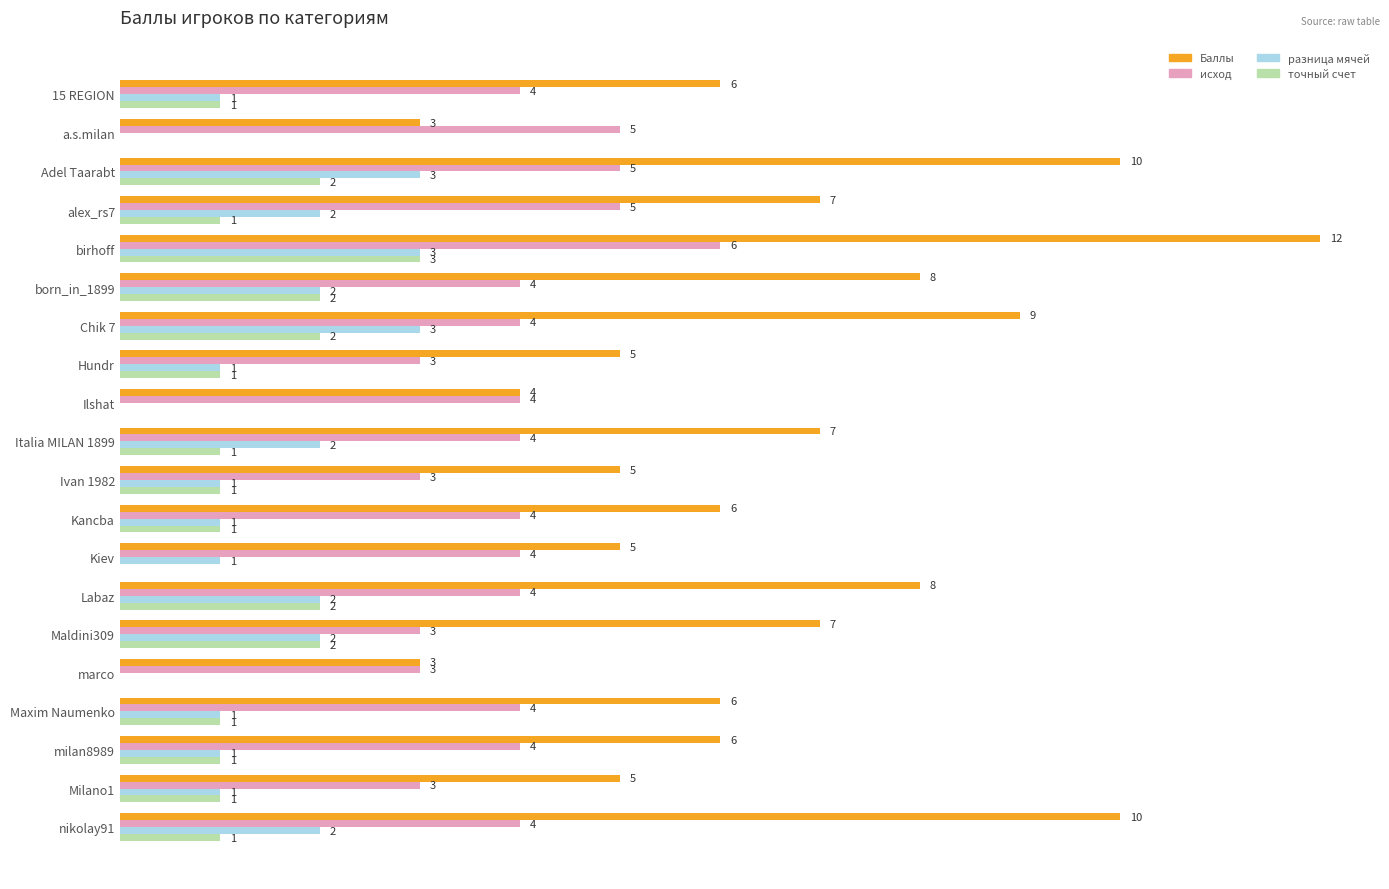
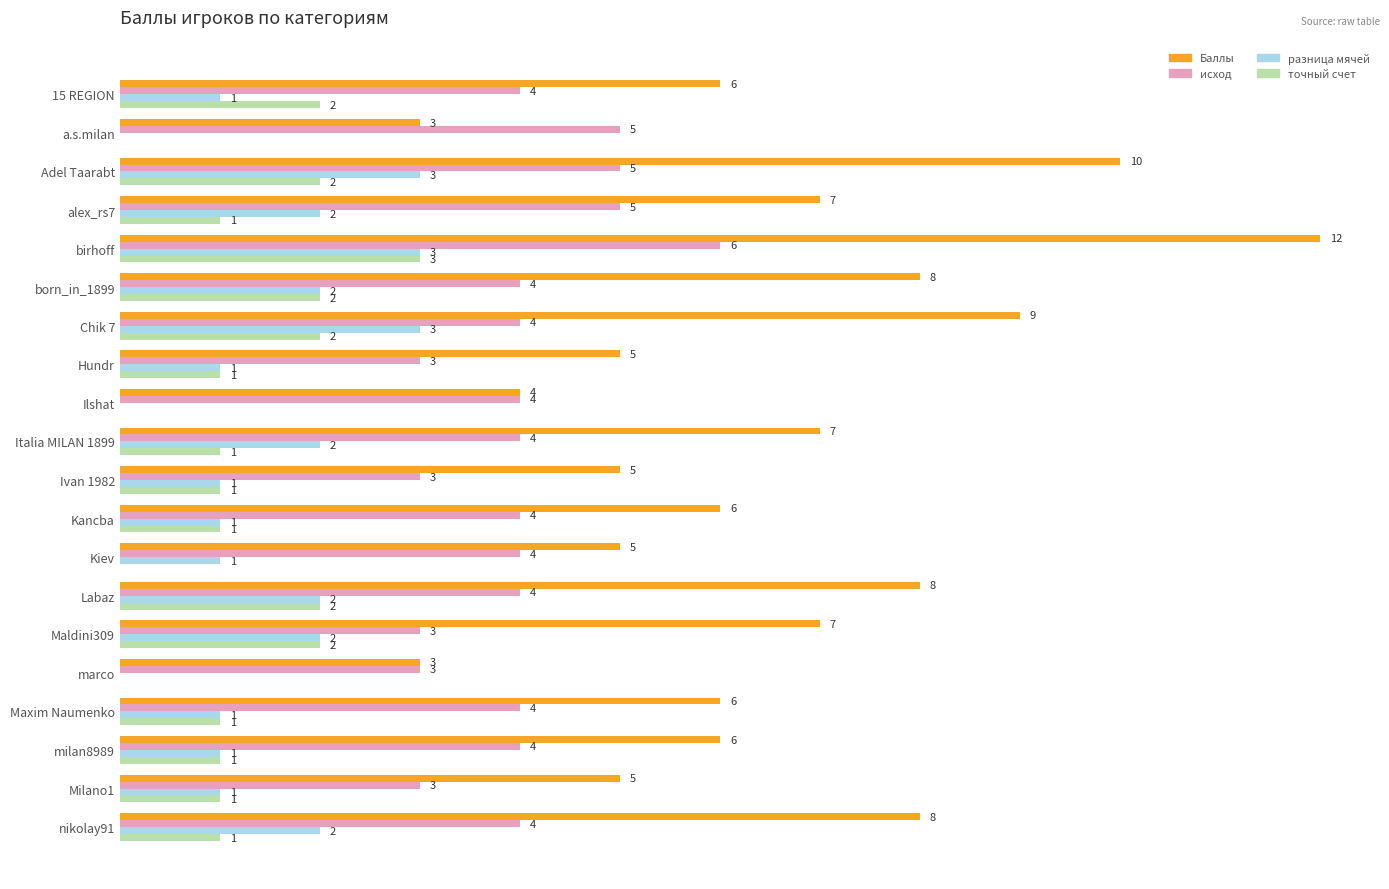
  {
    "Баллы": {
      "15 REGION": 6,
      "a.s.milan": 3,
      "Adel Taarabt": 10,
      "alex_rs7": 7,
      "birhoff": 12,
      "born_in_1899": 8,
      "Chik 7": 9,
      "Hundr": 5,
      "Italia MILAN 1899": 7,
      "Ivan 1982": 5,
      "Kancba": 6,
      "Kiev": 5,
      "Labaz": 8,
      "Maldini309": 7,
      "Maxim Naumenko": 6,
      "milan8989": 6,
      "Milano1": 5,
-     "nikolay91": 10
+     "nikolay91": 8
    },
    "исход": {
      "15 REGION": 4,
      "a.s.milan": 5,
      "Adel Taarabt": 5,
      "alex_rs7": 5,
      "birhoff": 6,
      "born_in_1899": 4,
      "Chik 7": 4,
      "Hundr": 3,
      "Italia MILAN 1899": 4,
      "Ivan 1982": 3,
      "Kancba": 4,
      "Kiev": 4,
      "Labaz": 4,
      "Maldini309": 3,
      "Maxim Naumenko": 4,
      "milan8989": 4,
      "Milano1": 3,
      "nikolay91": 4
    },
    "разница мячей": {
      "Adel Taarabt": 3,
      "alex_rs7": 2,
      "Chik 7": 3,
      "Italia MILAN 1899": 2,
      "Kiev": 1,
      "nikolay91": 2
    },
    "точный счет": {
-     "15 REGION": 1,
+     "15 REGION": 2,
      "Adel Taarabt": 2,
      "alex_rs7": 1,
      "Chik 7": 2,
      "Italia MILAN 1899": 1,
      "nikolay91": 1
    }
  }
